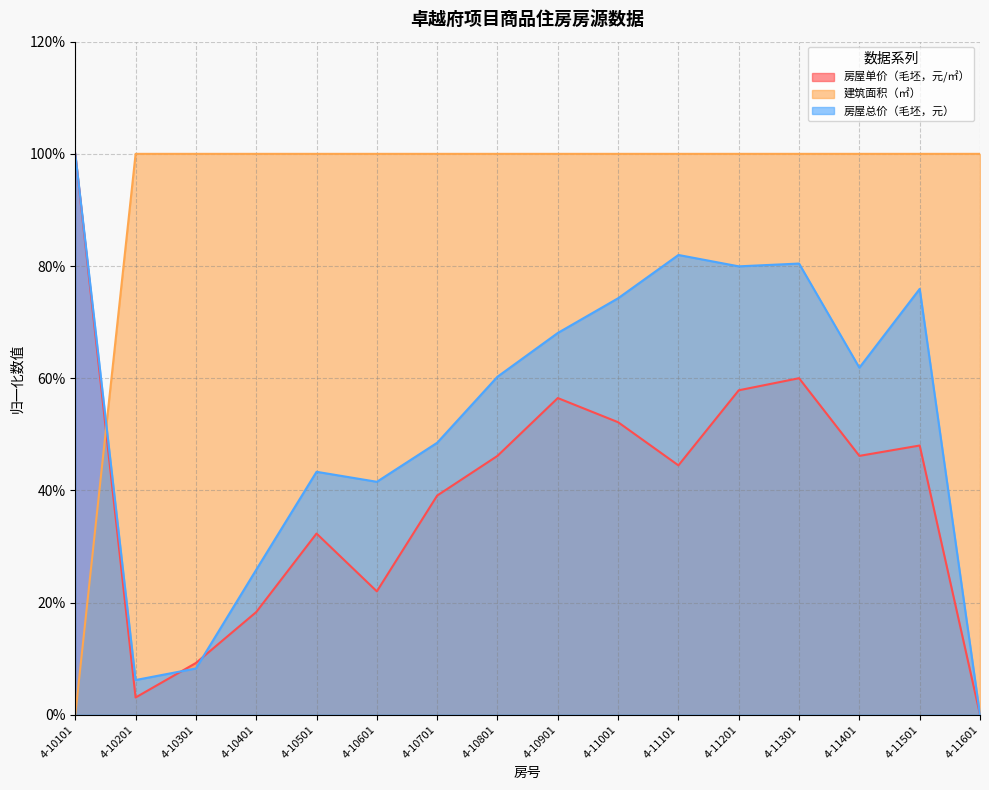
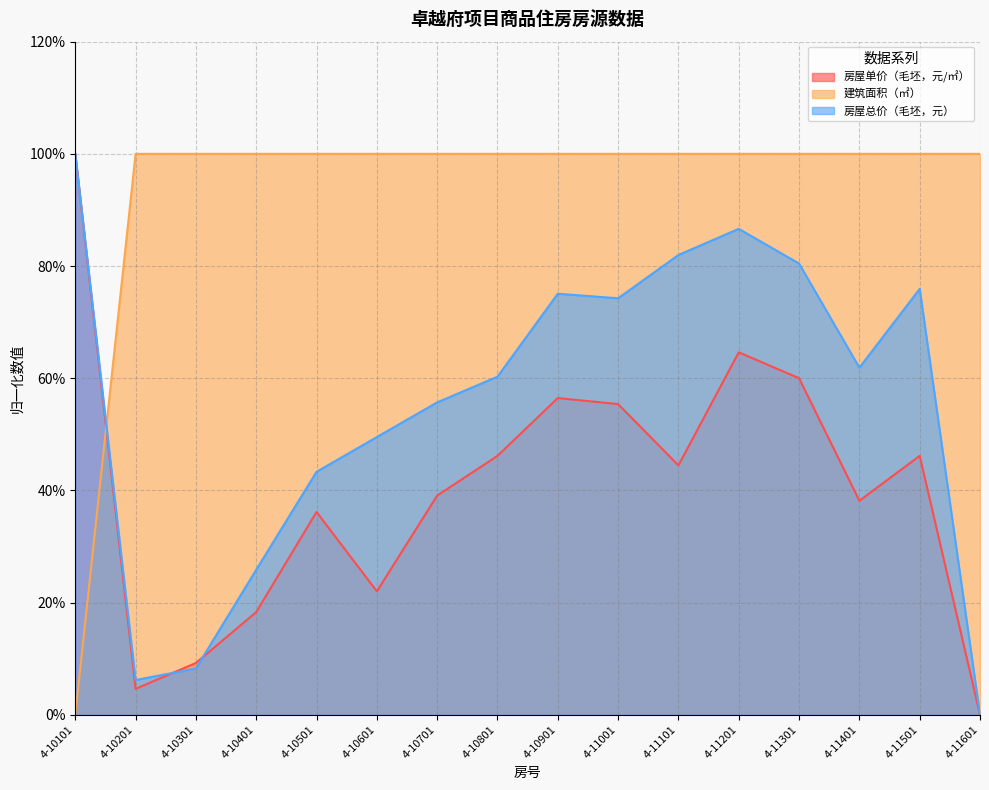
  {
    "房屋单价（毛坯，元/㎡）": {
-     "4-10201": "3%",
+     "4-10201": "5%",
      "4-10301": "9%",
      "4-10401": "18%",
-     "4-10501": "32%",
+     "4-10501": "36%",
      "4-10601": "22%",
      "4-10701": "39%",
      "4-10801": "46%",
      "4-10901": "56%",
-     "4-11001": "52%",
+     "4-11001": "55%",
      "4-11101": "44%",
-     "4-11201": "58%",
+     "4-11201": "65%",
      "4-11301": "60%",
-     "4-11401": "46%",
-     "4-11501": "48%"
+     "4-11401": "38%",
+     "4-11501": "46%"
    },
    "建筑面积（㎡）": {
      "4-10101": "0%",
      "4-10201": "100%",
      "4-10301": "100%",
      "4-10401": "100%",
      "4-10501": "100%",
      "4-10601": "100%",
      "4-10701": "100%",
      "4-10801": "100%",
      "4-10901": "100%",
      "4-11001": "100%",
      "4-11101": "100%",
      "4-11201": "100%",
      "4-11301": "100%",
      "4-11401": "100%",
      "4-11501": "100%",
      "4-11601": "100%"
    },
    "房屋总价（毛坯，元）": {
      "4-10201": "6%",
      "4-10301": "8%",
      "4-10401": "26%",
      "4-10501": "43%",
-     "4-10601": "42%",
-     "4-10701": "48%",
+     "4-10601": "50%",
+     "4-10701": "56%",
      "4-10801": "60%",
-     "4-10901": "68%",
+     "4-10901": "75%",
      "4-11001": "74%",
      "4-11101": "82%",
-     "4-11201": "80%",
+     "4-11201": "87%",
      "4-11301": "80%",
      "4-11401": "62%",
      "4-11501": "76%"
    }
  }
